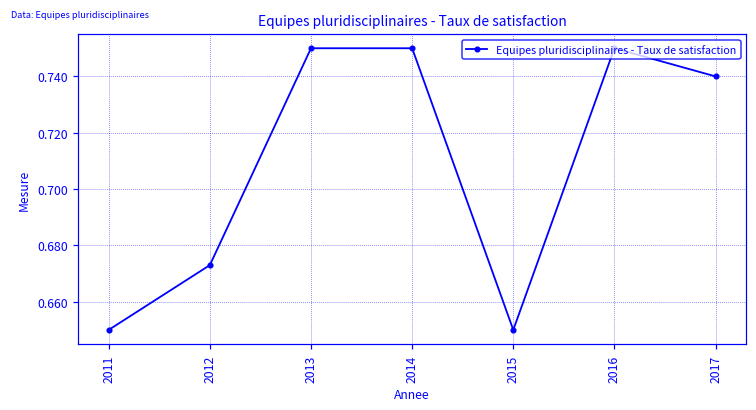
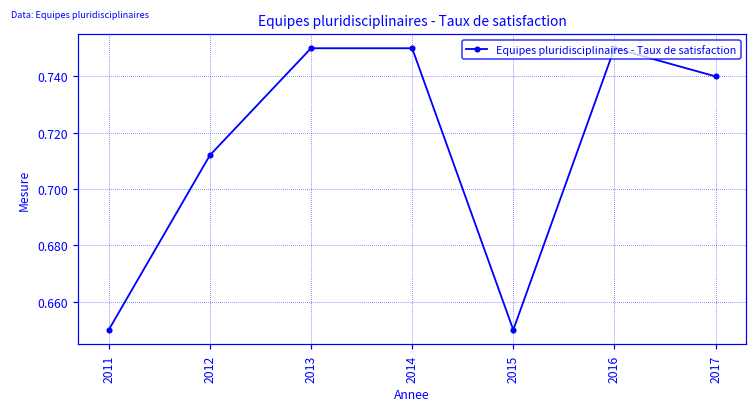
  {
    "2011": 0.650,
-   "2012": 0.673,
+   "2012": 0.712,
    "2013": 0.750,
    "2014": 0.750,
    "2015": 0.650,
    "2017": 0.740
  }
